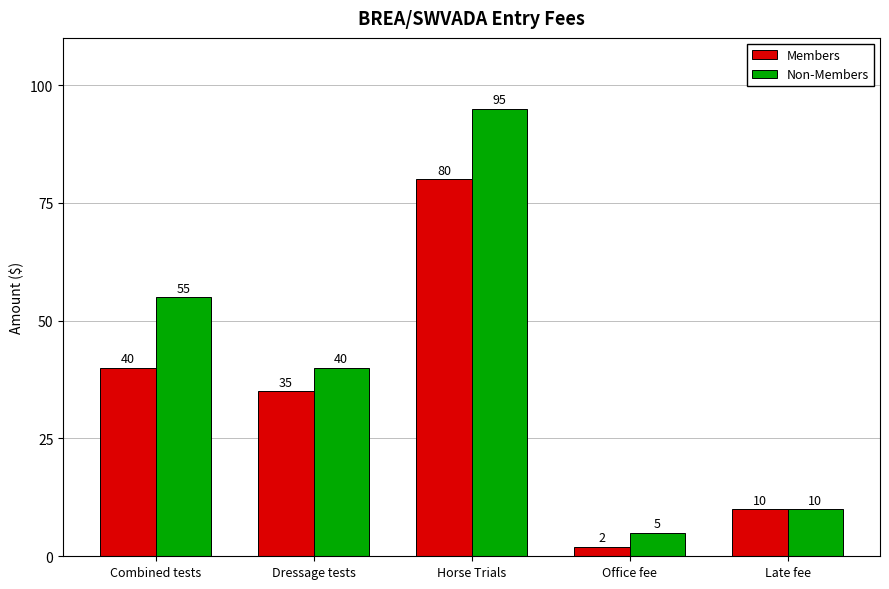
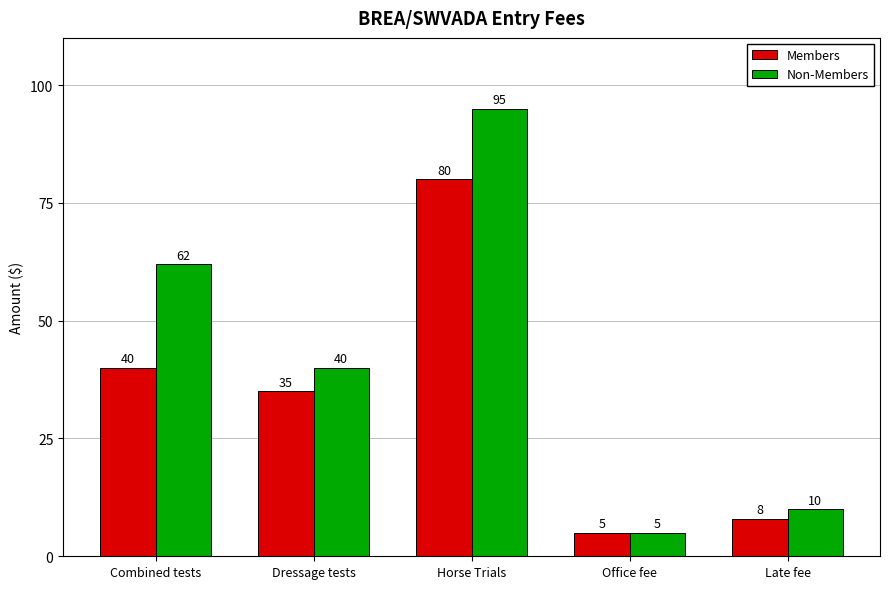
  {
    "Members": {
      "Combined tests": 40,
      "Dressage tests": 35,
      "Horse Trials": 80,
-     "Office fee": 2,
-     "Late fee": 10
+     "Office fee": 5,
+     "Late fee": 8
    },
    "Non-Members": {
-     "Combined tests": 55,
+     "Combined tests": 62,
      "Dressage tests": 40,
      "Horse Trials": 95,
      "Office fee": 5,
      "Late fee": 10
    }
  }
